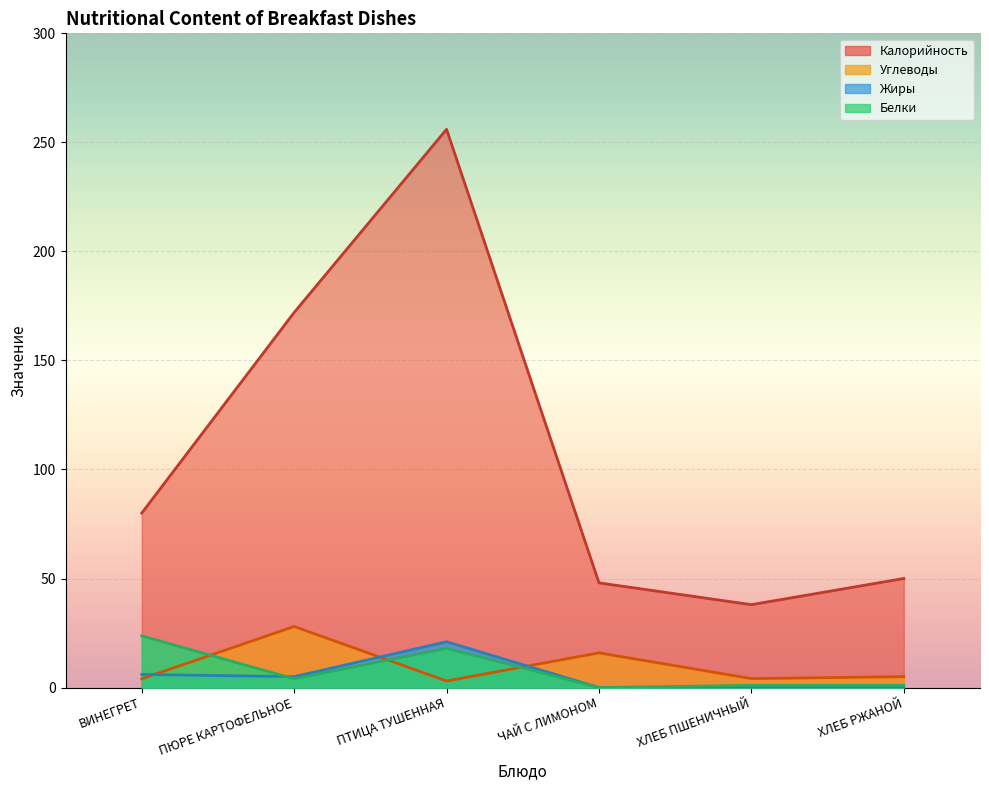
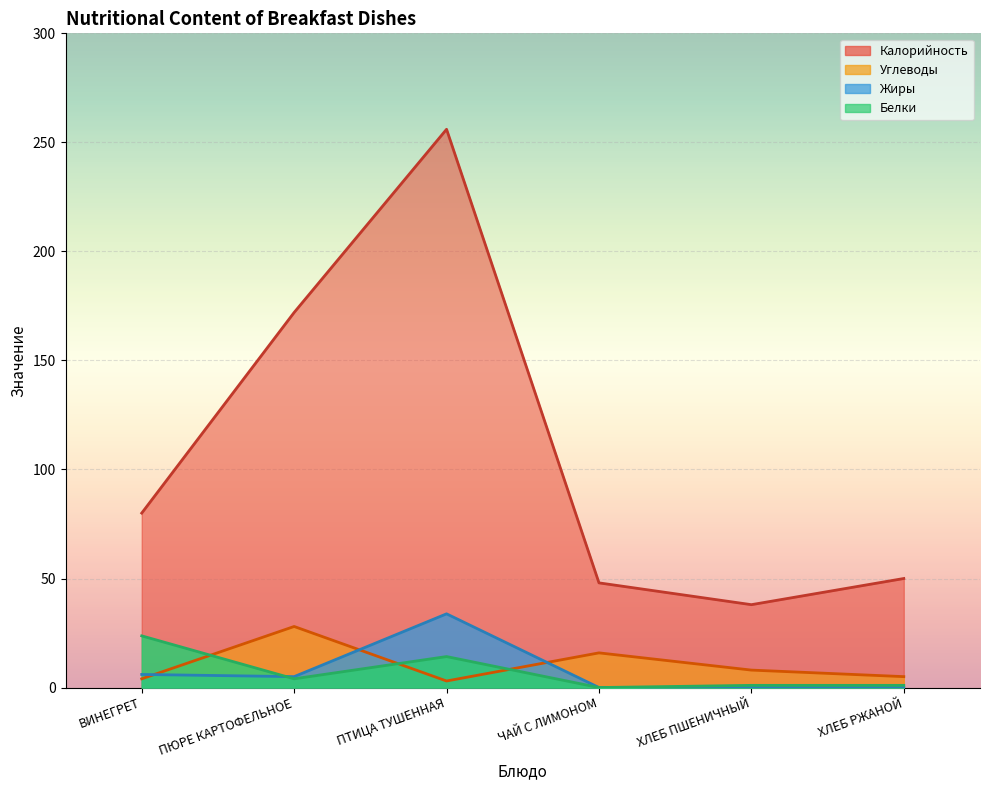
  {
    "Калорийность": {
      "ВИНЕГРЕТ": 80,
      "ПЮРЕ КАРТОФЕЛЬНОЕ": 172,
      "ПТИЦА ТУШЕННАЯ": 256,
      "ЧАЙ С ЛИМОНОМ": 48,
      "ХЛЕБ ПШЕНИЧНЫЙ": 38,
      "ХЛЕБ РЖАНОЙ": 50
    },
    "Углеводы": {
      "ВИНЕГРЕТ": 4,
      "ПЮРЕ КАРТОФЕЛЬНОЕ": 28,
      "ПТИЦА ТУШЕННАЯ": 3,
      "ЧАЙ С ЛИМОНОМ": 16,
-     "ХЛЕБ ПШЕНИЧНЫЙ": 4,
+     "ХЛЕБ ПШЕНИЧНЫЙ": 8,
      "ХЛЕБ РЖАНОЙ": 5
    },
    "Жиры": {
      "ВИНЕГРЕТ": 6,
-     "ПТИЦА ТУШЕННАЯ": 21
+     "ПТИЦА ТУШЕННАЯ": 34
    },
    "Белки": {
      "ВИНЕГРЕТ": 24,
-     "ПТИЦА ТУШЕННАЯ": 18
+     "ПТИЦА ТУШЕННАЯ": 14
    }
  }
